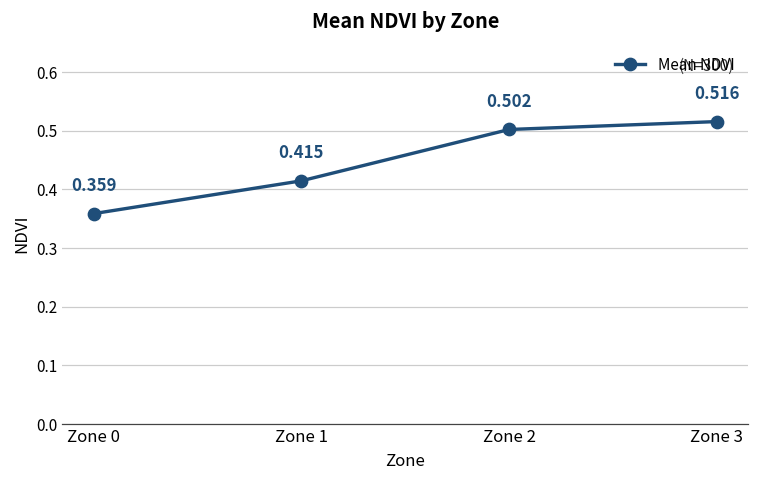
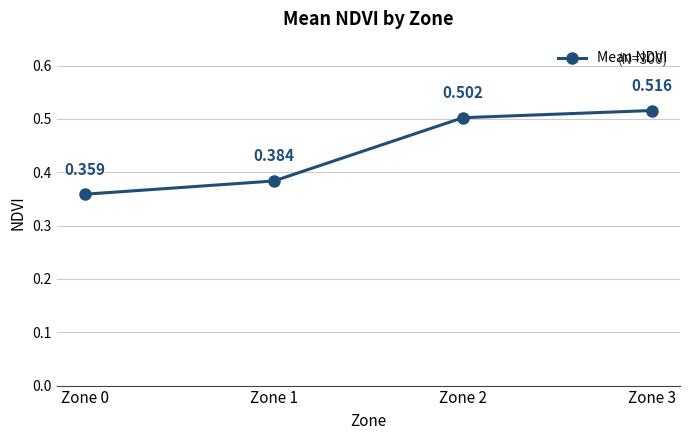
  {
    "Zone 0": 0.359,
-   "Zone 1": 0.415,
+   "Zone 1": 0.384,
    "Zone 2": 0.502,
    "Zone 3": 0.516
  }
